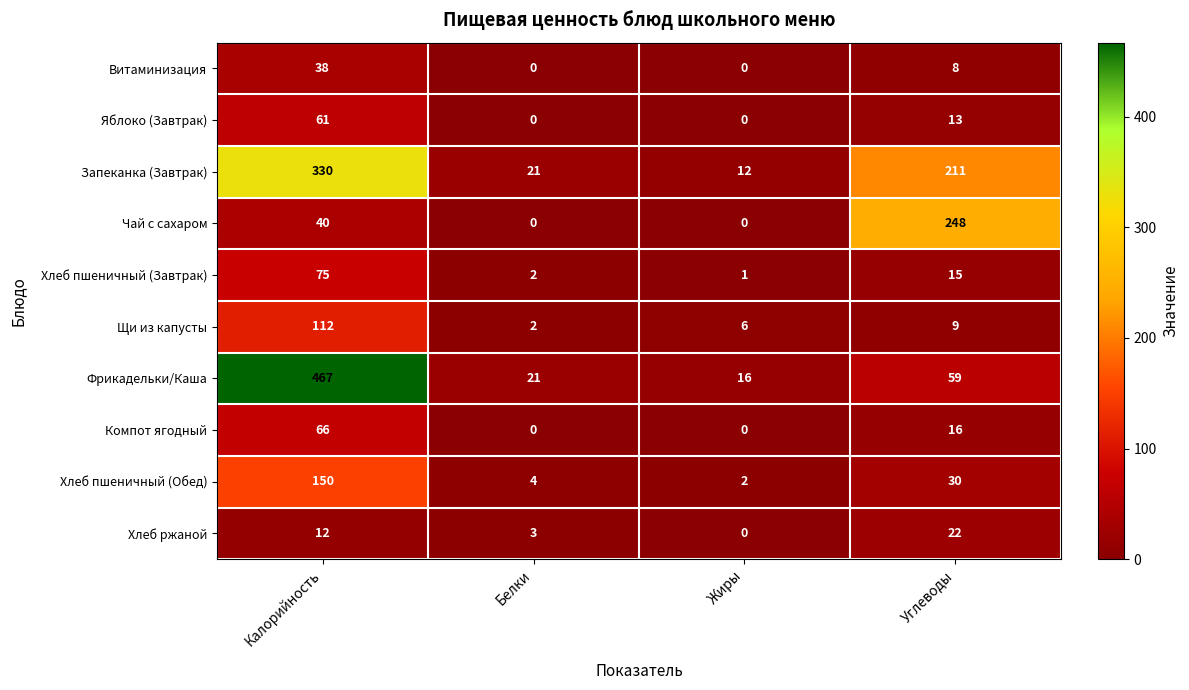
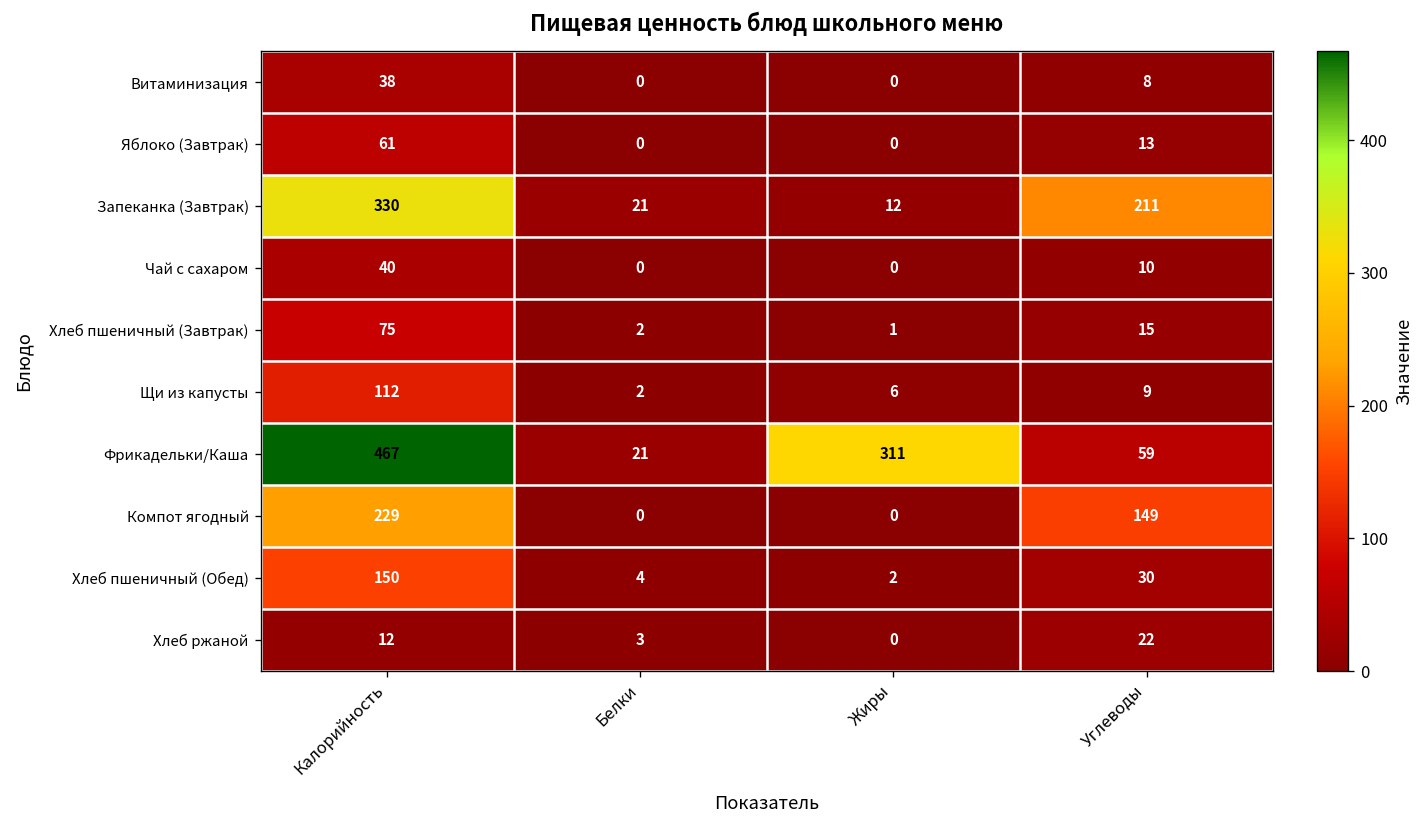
  {
    "Витаминизация": {
      "Калорийность": 38,
      "Белки": 0,
      "Жиры": 0,
      "Углеводы": 8
    },
    "Яблоко (Завтрак)": {
      "Калорийность": 61,
      "Белки": 0,
      "Жиры": 0,
      "Углеводы": 13
    },
    "Запеканка (Завтрак)": {
      "Калорийность": 330,
      "Белки": 21,
      "Жиры": 12,
      "Углеводы": 211
    },
    "Чай с сахаром": {
      "Калорийность": 40,
      "Белки": 0,
      "Жиры": 0,
-     "Углеводы": 248
+     "Углеводы": 10
    },
    "Хлеб пшеничный (Завтрак)": {
      "Калорийность": 75,
      "Белки": 2,
      "Жиры": 1,
      "Углеводы": 15
    },
    "Щи из капусты": {
      "Калорийность": 112,
      "Белки": 2,
      "Жиры": 6,
      "Углеводы": 9
    },
    "Фрикадельки/Каша": {
      "Калорийность": 467,
      "Белки": 21,
-     "Жиры": 16,
+     "Жиры": 311,
      "Углеводы": 59
    },
    "Компот ягодный": {
-     "Калорийность": 66,
+     "Калорийность": 229,
      "Белки": 0,
      "Жиры": 0,
-     "Углеводы": 16
+     "Углеводы": 149
    },
    "Хлеб пшеничный (Обед)": {
      "Калорийность": 150,
      "Белки": 4,
      "Жиры": 2,
      "Углеводы": 30
    },
    "Хлеб ржаной": {
      "Калорийность": 12,
      "Белки": 3,
      "Жиры": 0,
      "Углеводы": 22
    }
  }
